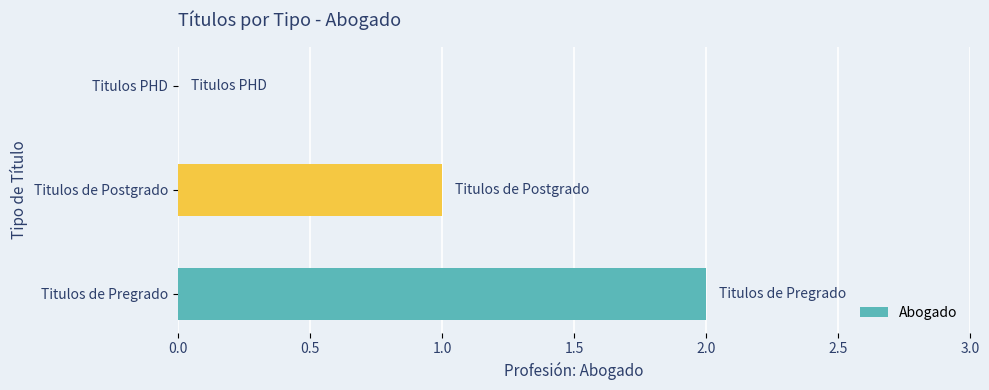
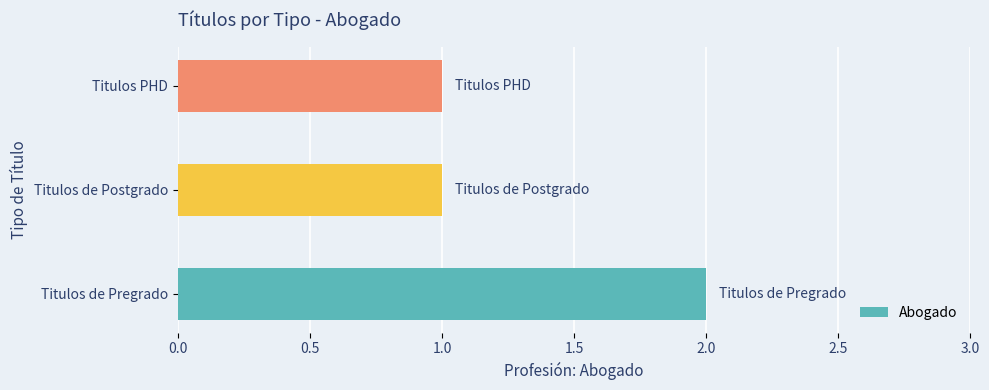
  {
-   "Titulos PHD": 0,
+   "Titulos PHD": 1,
    "Titulos de Postgrado": 1,
    "Titulos de Pregrado": 2
  }
